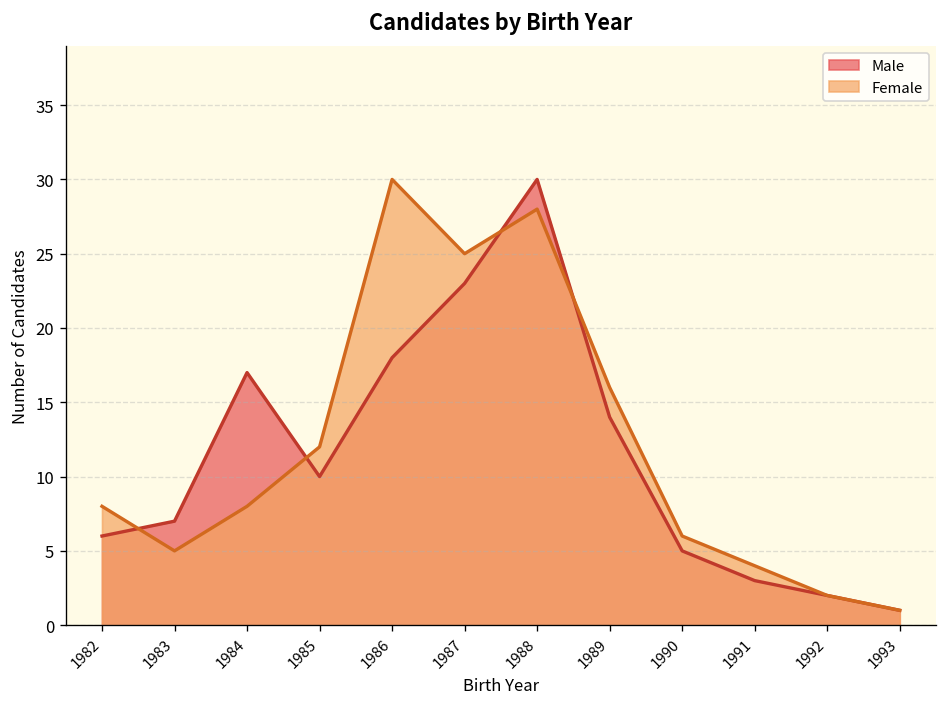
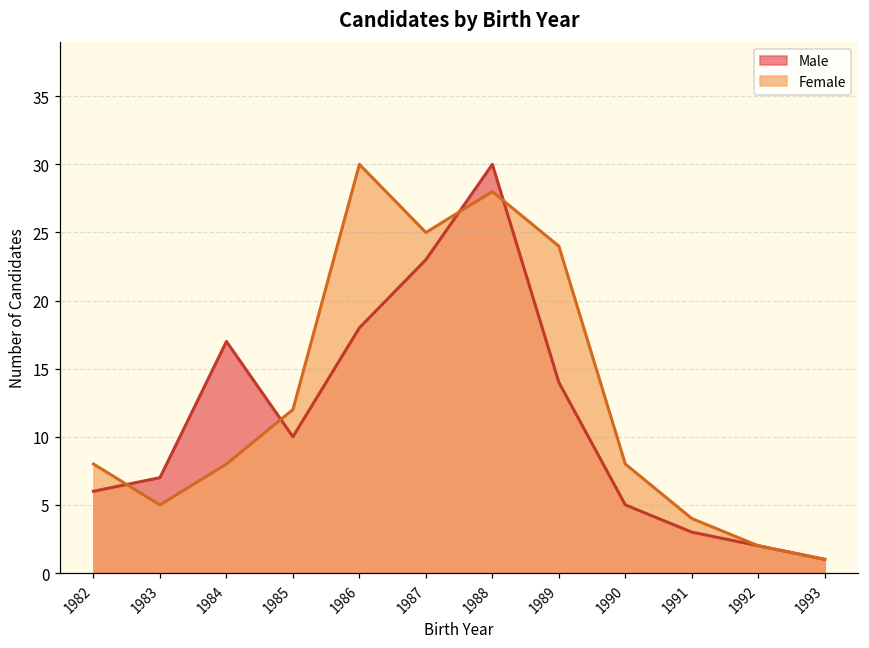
  {
    "Male": {
      "1982": 6,
      "1983": 7,
      "1984": 17,
      "1985": 10,
      "1986": 18,
      "1987": 23,
      "1988": 30,
      "1989": 14,
      "1990": 5,
      "1991": 3
    },
    "Female": {
      "1982": 8,
      "1983": 5,
      "1984": 8,
      "1985": 12,
      "1986": 30,
      "1987": 25,
      "1988": 28,
-     "1989": 16,
-     "1990": 6,
+     "1989": 24,
+     "1990": 8,
      "1991": 4
    }
  }
